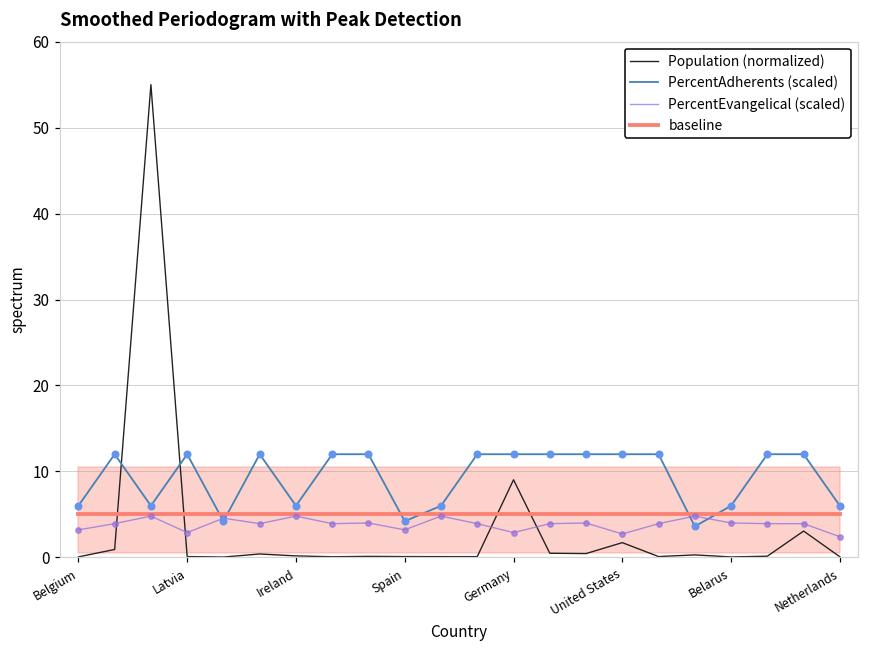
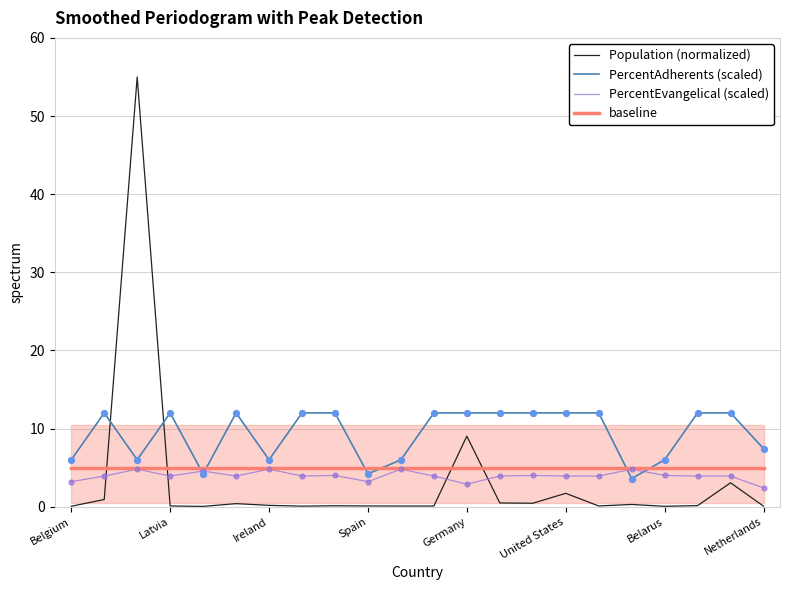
  {
    "Population (normalized)": {
      "Belgium": 0,
      "Latvia": 0,
      "Ireland": 0,
      "Spain": 0,
      "Germany": 9,
      "United States": 2,
      "Belarus": 0,
      "Netherlands": 0
    },
    "PercentAdherents (scaled)": {
      "Belgium": 6,
      "Latvia": 12,
      "Ireland": 6,
      "Spain": 4,
      "Germany": 12,
      "United States": 12,
      "Belarus": 6,
-     "Netherlands": 6
+     "Netherlands": 7
    },
    "PercentEvangelical (scaled)": {
      "Belgium": 3,
-     "Latvia": 3,
+     "Latvia": 4,
      "Spain": 3,
      "Germany": 3,
-     "United States": 3,
+     "United States": 4,
      "Belarus": 4,
      "Netherlands": 2
    }
  }
